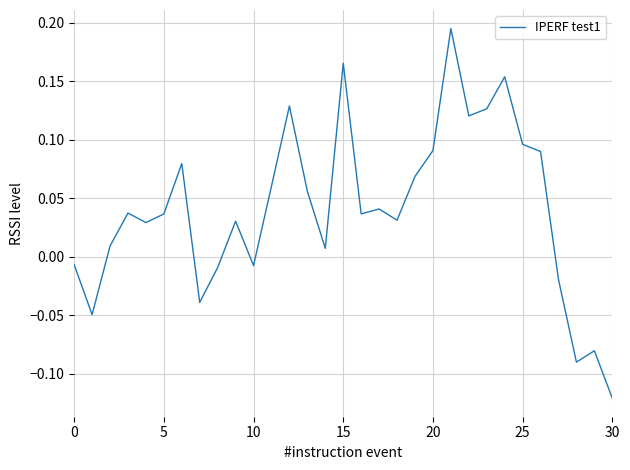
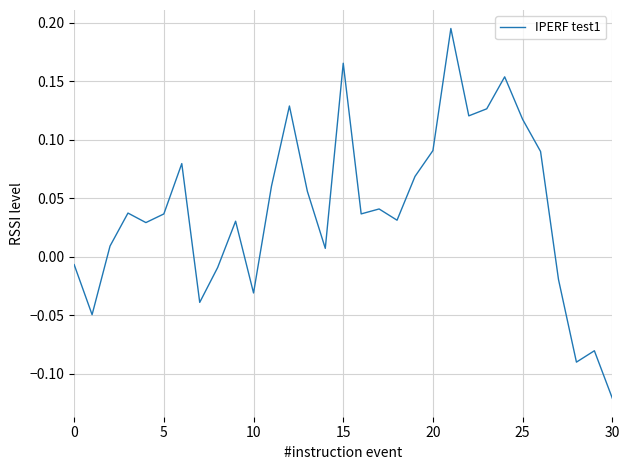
  {
    "0": -0.007,
    "5": 0.037,
-   "10": -0.008,
+   "10": -0.031,
    "15": 0.165,
    "20": 0.091,
-   "25": 0.096,
+   "25": 0.117,
    "30": -0.121
  }
